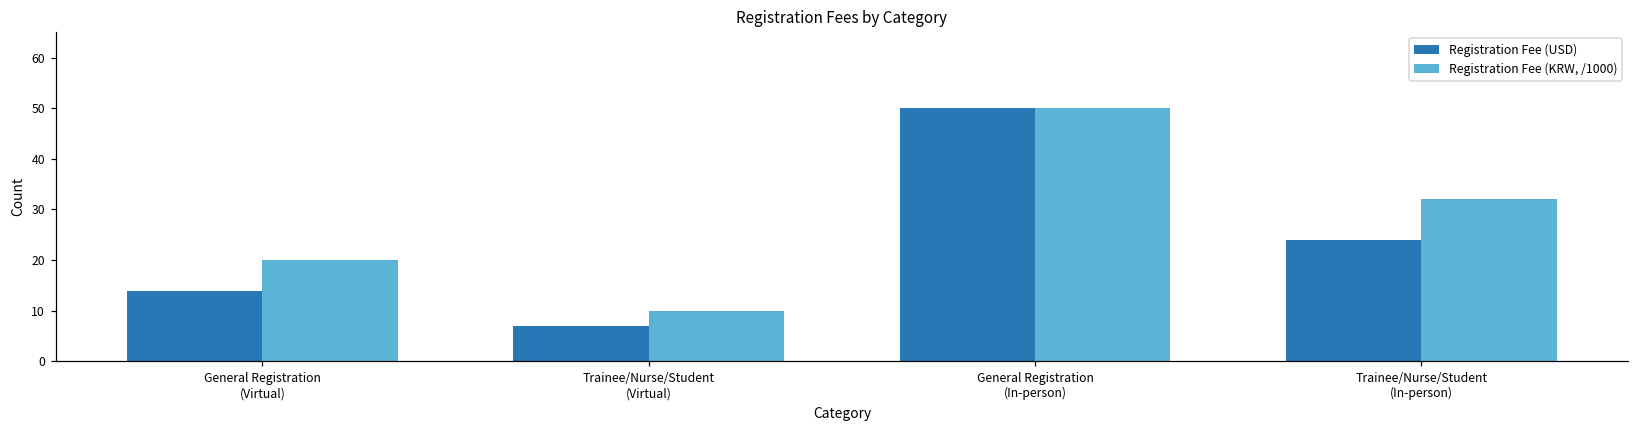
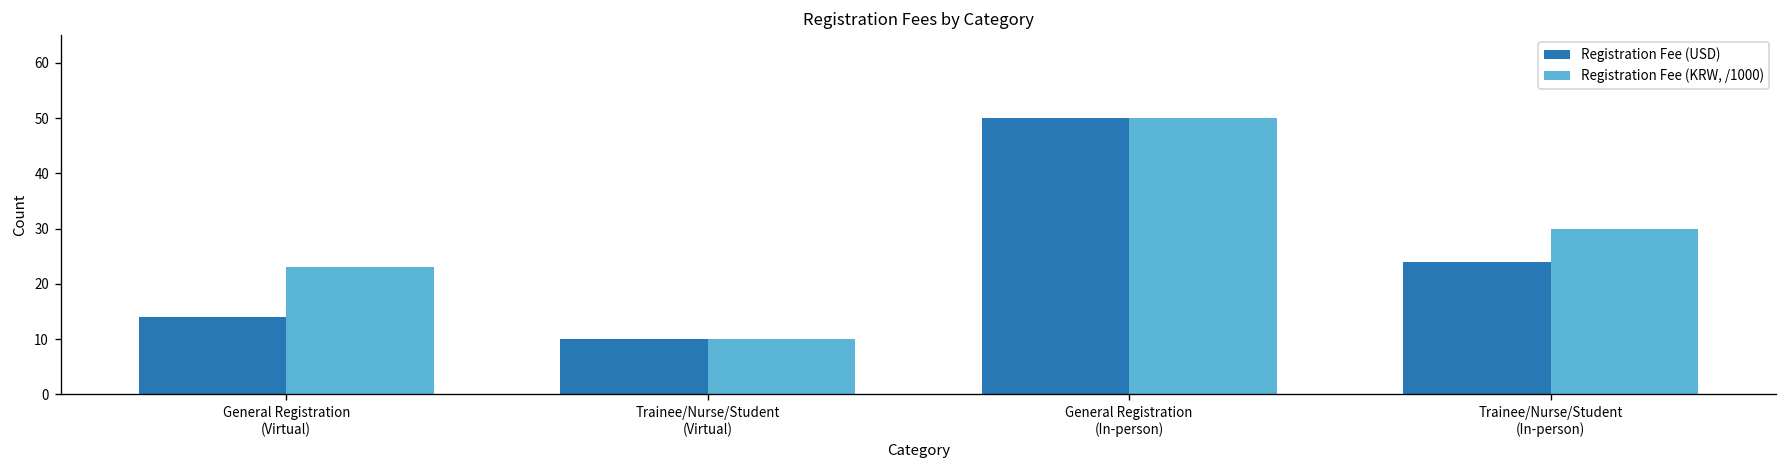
  {
    "Registration Fee (USD)": {
      "General Registration (Virtual)": 14,
-     "Trainee/Nurse/Student (Virtual)": 7,
+     "Trainee/Nurse/Student (Virtual)": 10,
      "General Registration (In-person)": 50,
      "Trainee/Nurse/Student (In-person)": 24
    },
    "Registration Fee (KRW, /1000)": {
-     "General Registration (Virtual)": 20,
+     "General Registration (Virtual)": 23,
      "Trainee/Nurse/Student (Virtual)": 10,
      "General Registration (In-person)": 50,
-     "Trainee/Nurse/Student (In-person)": 32
+     "Trainee/Nurse/Student (In-person)": 30
    }
  }
